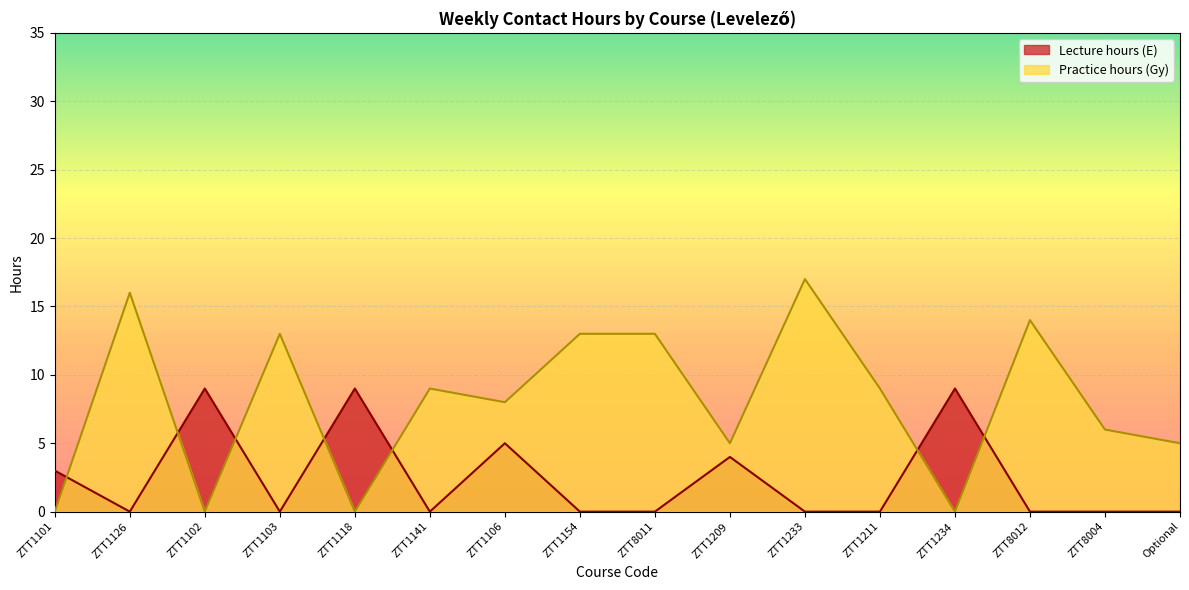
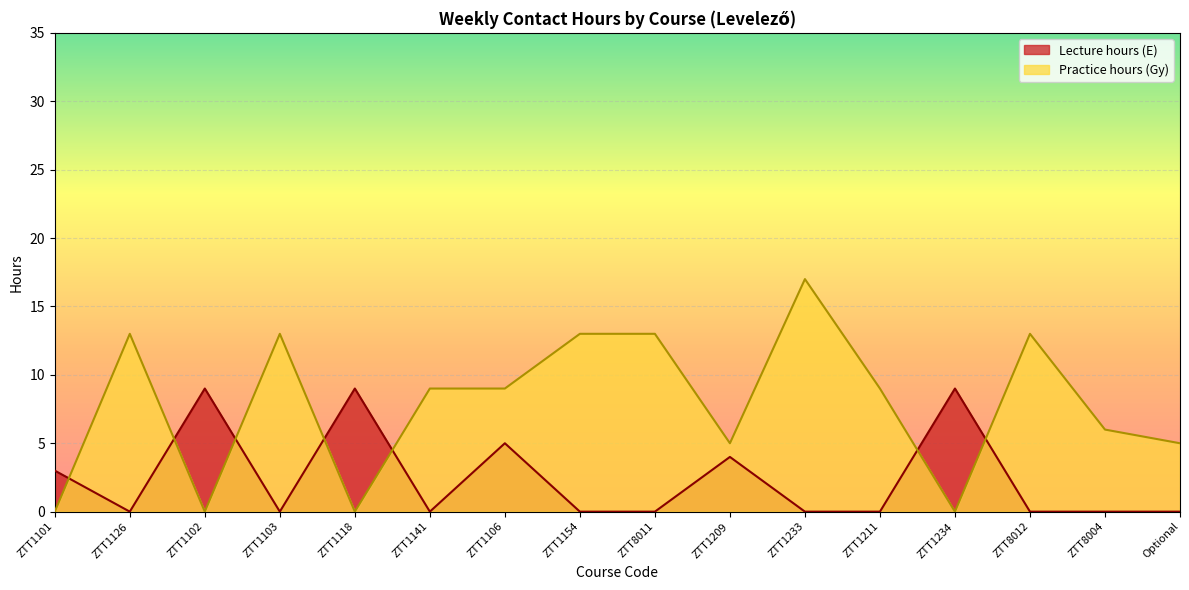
  {
    "Lecture hours (E)": {
      "ZTT1101": 3,
      "ZTT1126": 0,
      "ZTT1102": 9,
      "ZTT1103": 0,
      "ZTT1118": 9,
      "ZTT1141": 0,
      "ZTT1106": 5,
      "ZTT1154": 0,
      "ZTT8011": 0,
      "ZTT1209": 4,
      "ZTT1233": 0,
      "ZTT1211": 0,
      "ZTT1234": 9,
      "ZTT8012": 0,
      "ZTT8004": 0,
      "Optional": 0
    },
    "Practice hours (Gy)": {
      "ZTT1101": 0,
-     "ZTT1126": 16,
+     "ZTT1126": 13,
      "ZTT1102": 0,
      "ZTT1103": 13,
      "ZTT1118": 0,
      "ZTT1141": 9,
-     "ZTT1106": 8,
+     "ZTT1106": 9,
      "ZTT1154": 13,
      "ZTT8011": 13,
      "ZTT1209": 5,
      "ZTT1233": 17,
      "ZTT1211": 9,
      "ZTT1234": 0,
-     "ZTT8012": 14,
+     "ZTT8012": 13,
      "ZTT8004": 6,
      "Optional": 5
    }
  }
